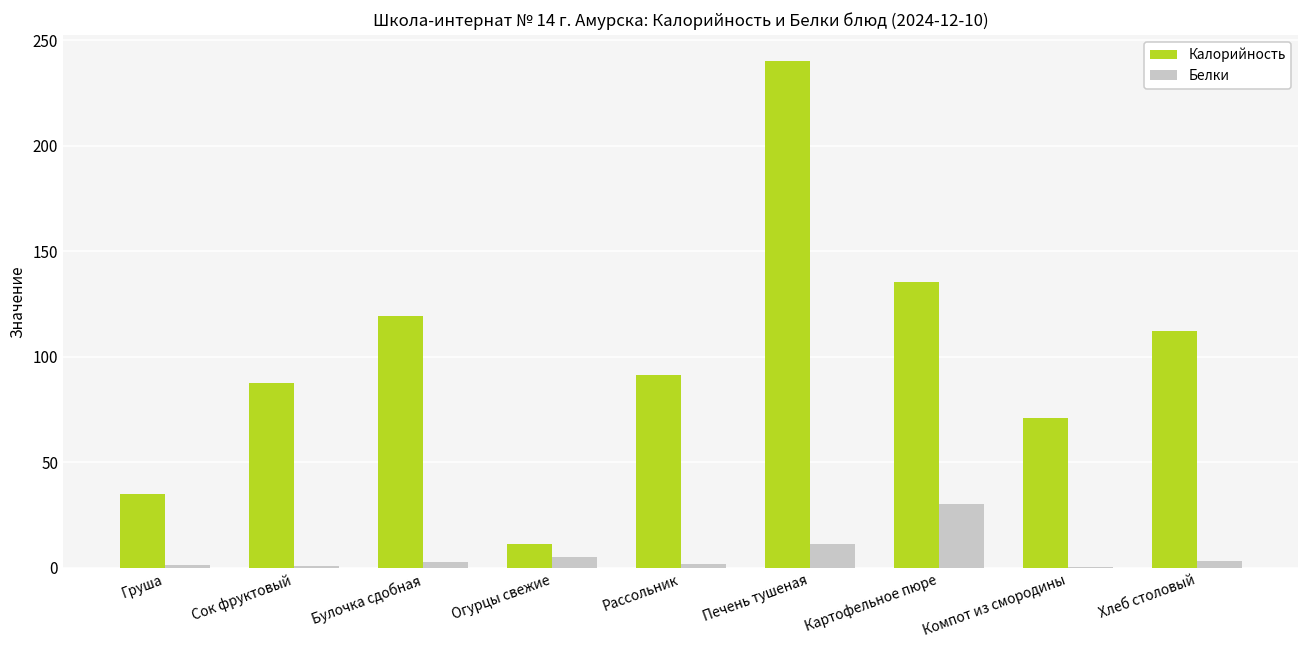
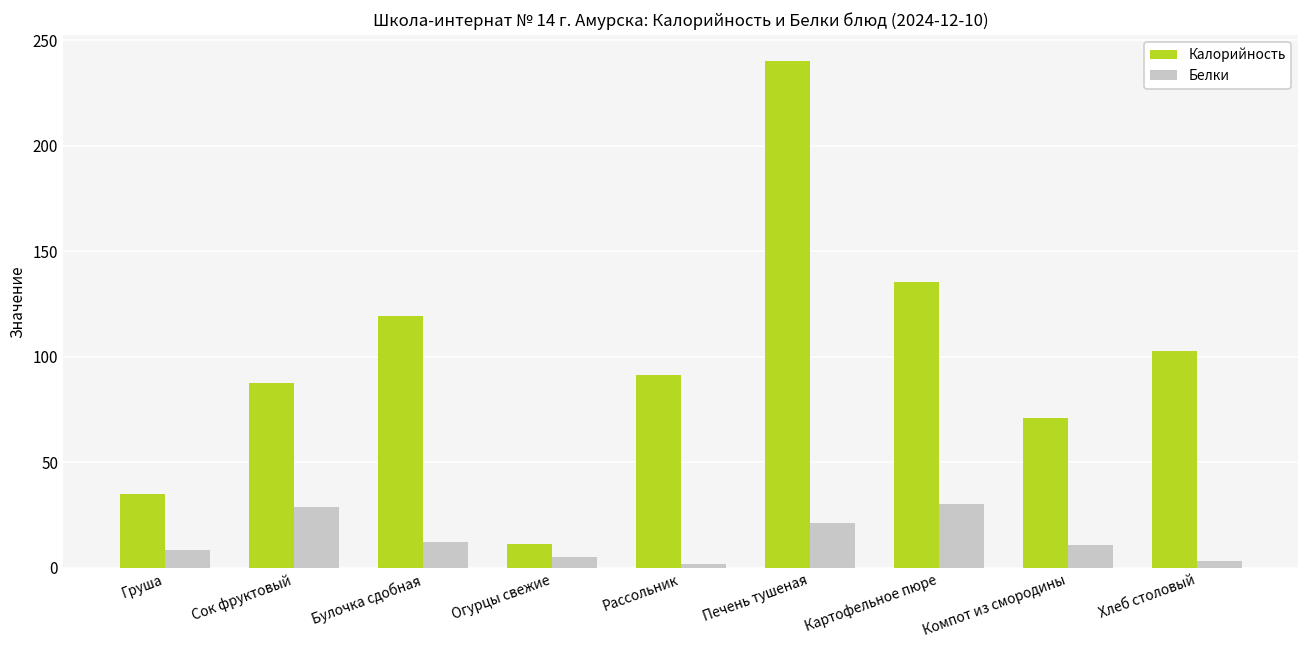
  {
    "Калорийность": {
      "Груша": 35,
      "Сок фруктовый": 88,
      "Булочка сдобная": 120,
      "Огурцы свежие": 11,
      "Рассольник": 92,
      "Печень тушеная": 240,
      "Картофельное пюре": 136,
      "Компот из смородины": 71,
-     "Хлеб столовый": 112
+     "Хлеб столовый": 103
    },
    "Белки": {
-     "Груша": 1,
-     "Сок фруктовый": 1,
-     "Булочка сдобная": 3,
+     "Груша": 9,
+     "Сок фруктовый": 29,
+     "Булочка сдобная": 12,
      "Огурцы свежие": 5,
      "Рассольник": 2,
-     "Печень тушеная": 11,
+     "Печень тушеная": 21,
      "Картофельное пюре": 30,
-     "Компот из смородины": 0,
+     "Компот из смородины": 11,
      "Хлеб столовый": 3
    }
  }
